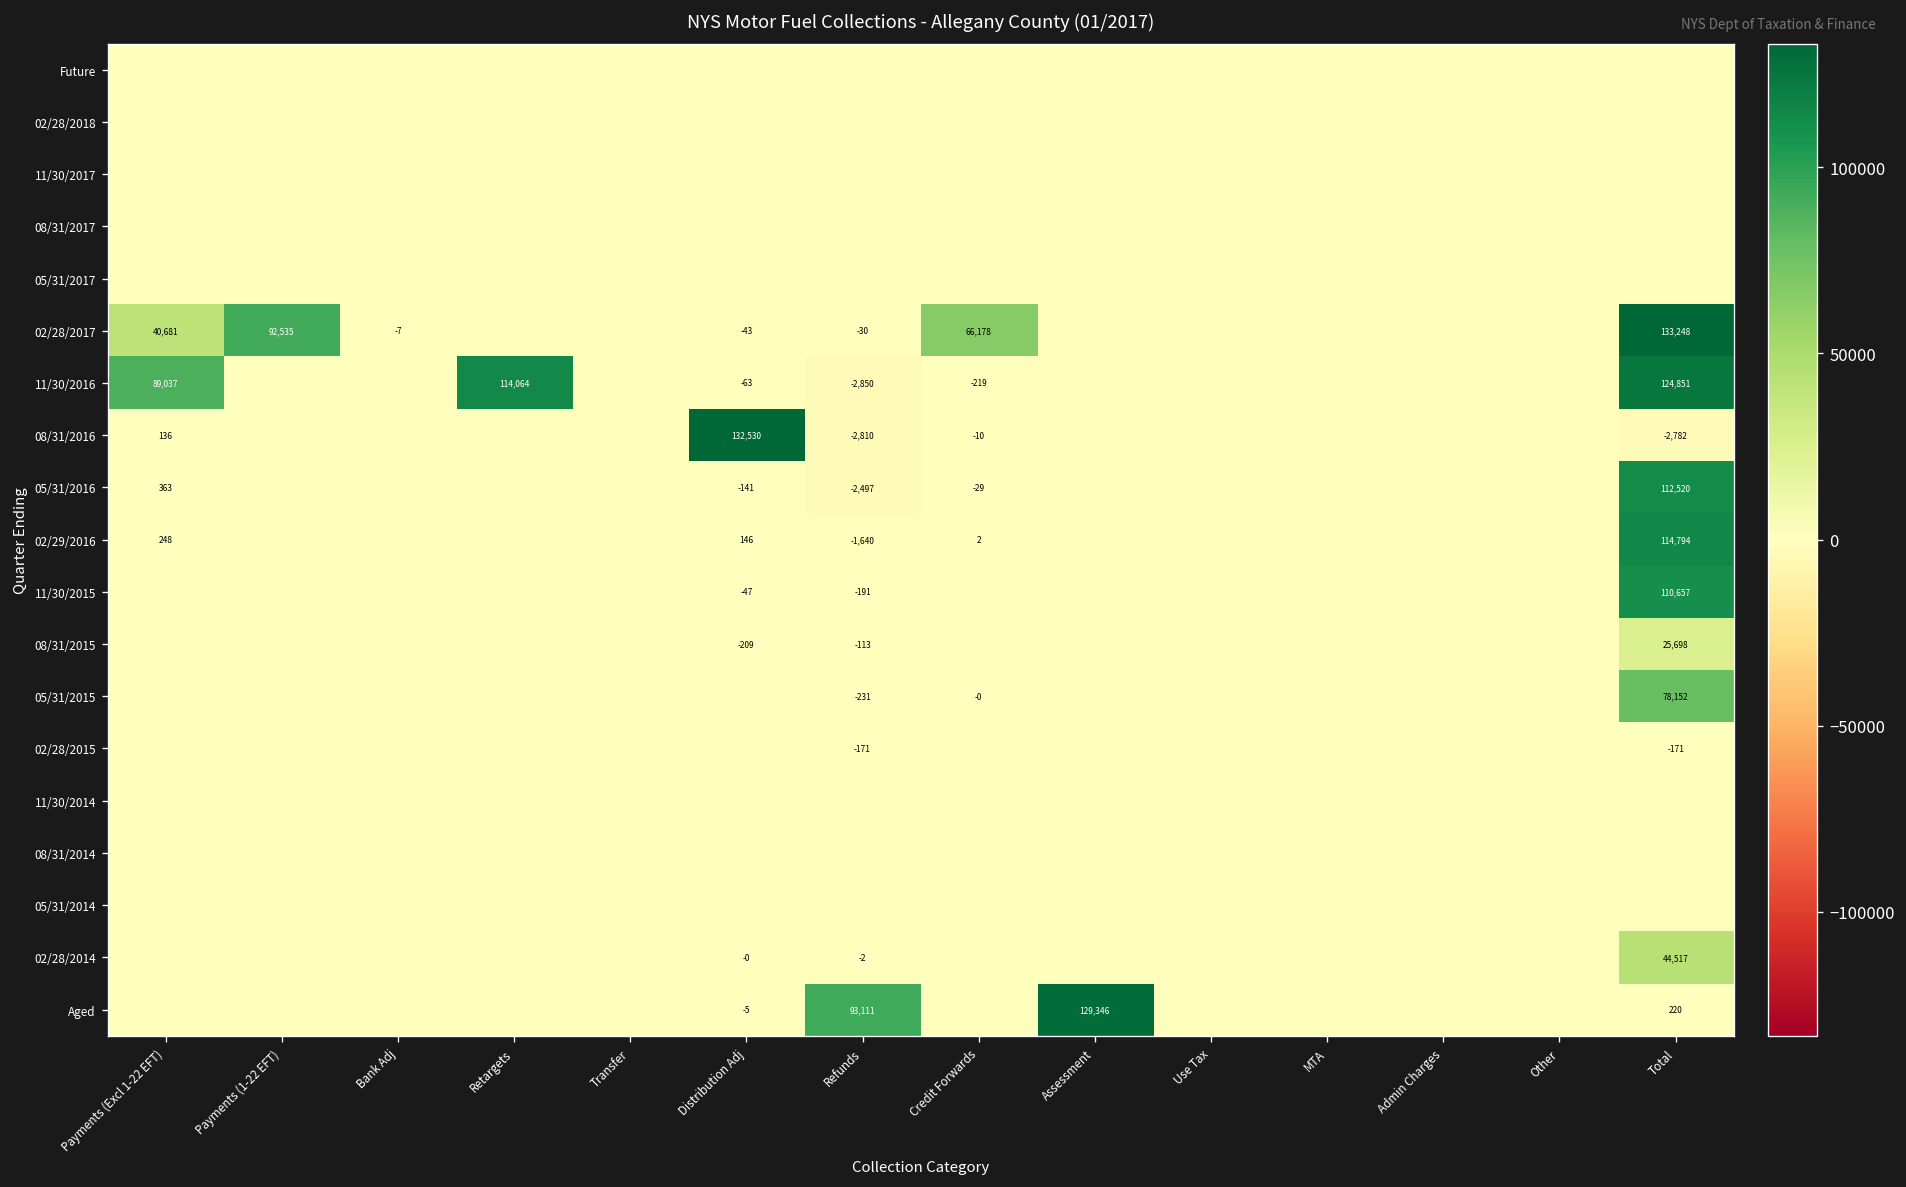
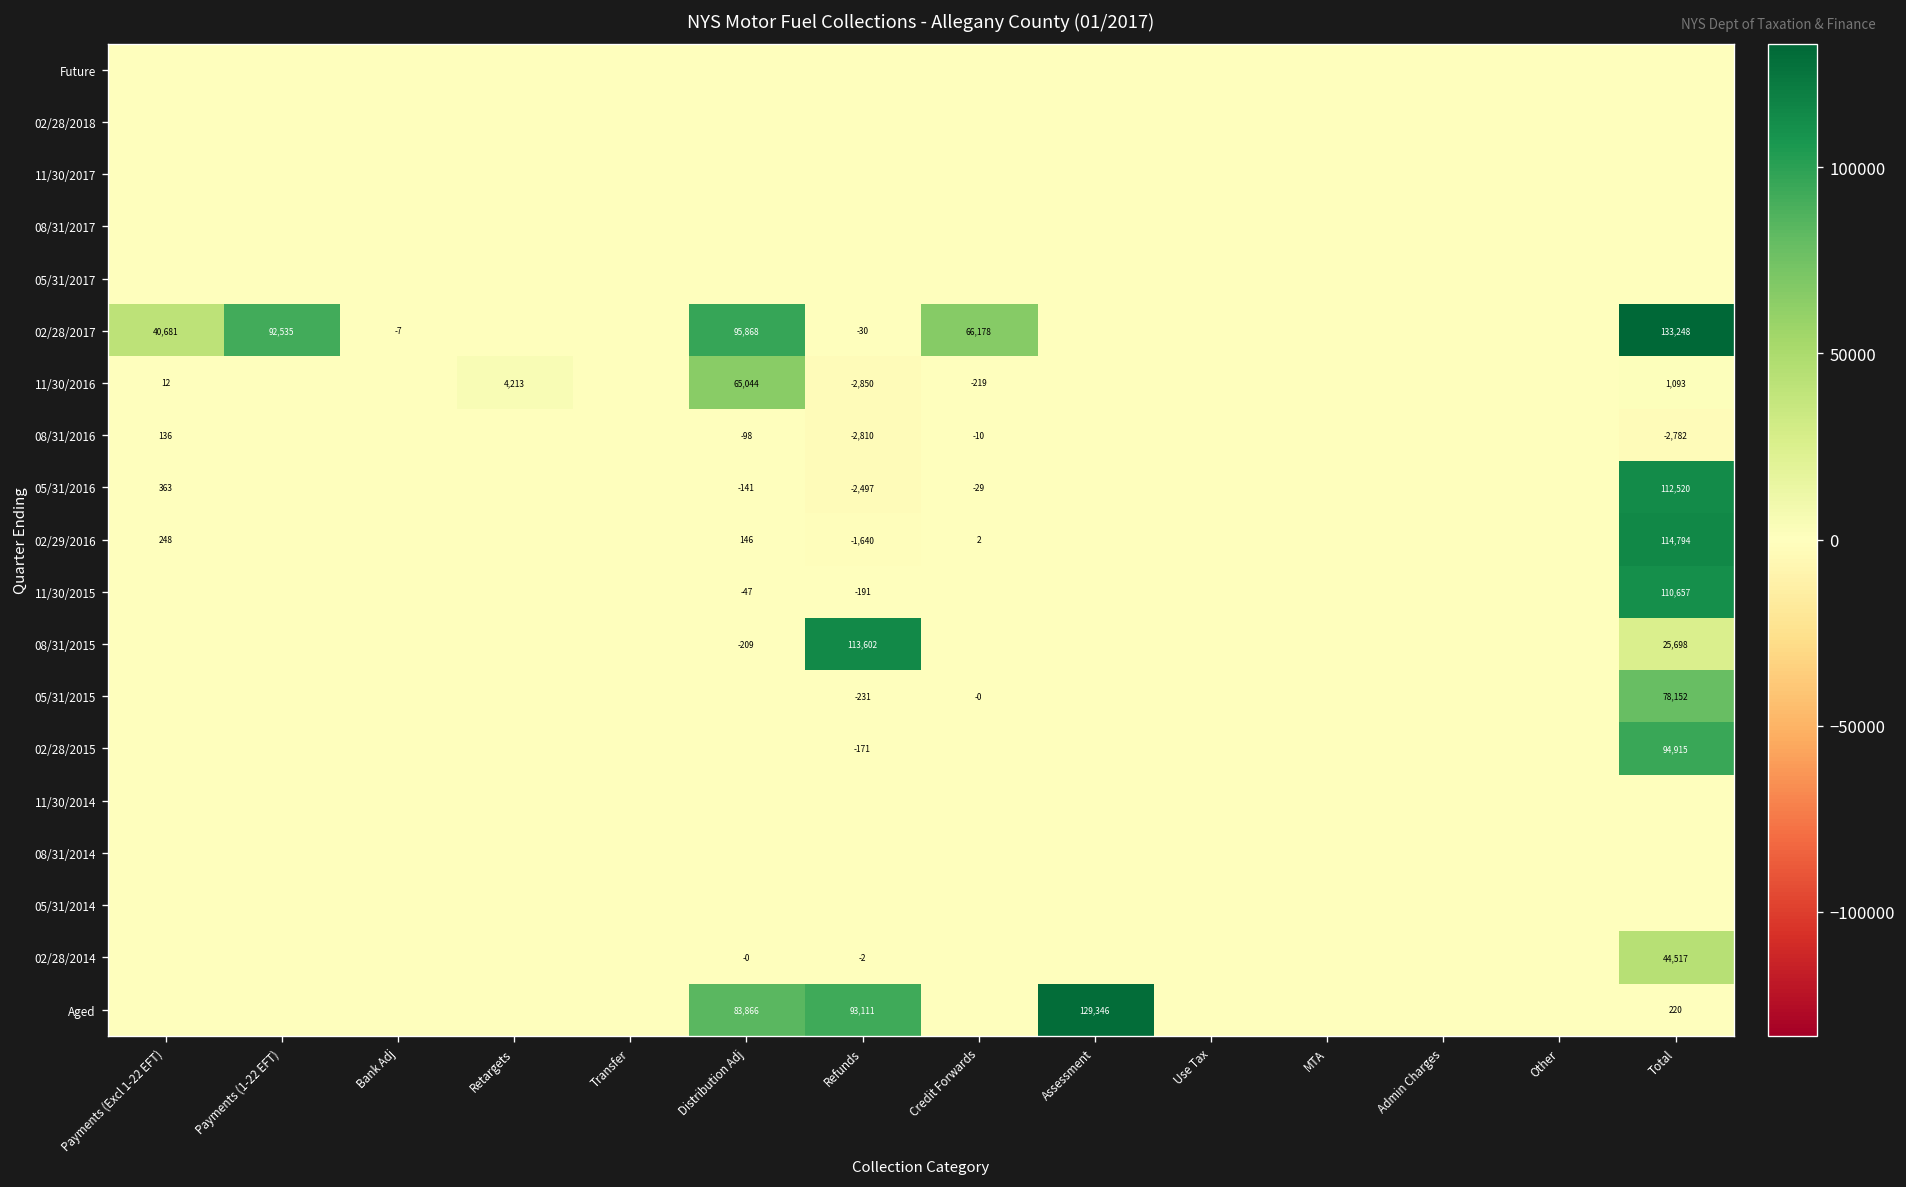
  {
    "02/28/2017": {
      "Payments (Excl 1-22 EFT)": "40,681",
      "Payments (1-22 EFT)": "92,535",
      "Bank Adj": "-7",
-     "Distribution Adj": "-43",
+     "Distribution Adj": "95,868",
      "Refunds": "-30",
      "Credit Forwards": "66,178",
      "Total": "133,248"
    },
    "11/30/2016": {
-     "Payments (Excl 1-22 EFT)": "89,037",
-     "Retargets": "114,064",
-     "Distribution Adj": "-63",
+     "Payments (Excl 1-22 EFT)": "12",
+     "Retargets": "4,213",
+     "Distribution Adj": "65,044",
      "Refunds": "-2,850",
      "Credit Forwards": "-219",
-     "Total": "124,851"
+     "Total": "1,093"
    },
    "08/31/2016": {
      "Payments (Excl 1-22 EFT)": "136",
-     "Distribution Adj": "132,530",
+     "Distribution Adj": "-98",
      "Refunds": "-2,810",
      "Credit Forwards": "-10",
      "Total": "-2,782"
    },
    "05/31/2016": {
      "Payments (Excl 1-22 EFT)": "363",
      "Distribution Adj": "-141",
      "Refunds": "-2,497",
      "Credit Forwards": "-29",
      "Total": "112,520"
    },
    "02/29/2016": {
      "Payments (Excl 1-22 EFT)": "248",
      "Distribution Adj": "146",
      "Refunds": "-1,640",
      "Credit Forwards": "2",
      "Total": "114,794"
    },
    "11/30/2015": {
      "Distribution Adj": "-47",
      "Refunds": "-191",
      "Total": "110,657"
    },
    "08/31/2015": {
      "Distribution Adj": "-209",
-     "Refunds": "-113",
+     "Refunds": "113,602",
      "Total": "25,698"
    },
    "05/31/2015": {
      "Refunds": "-231",
      "Credit Forwards": "-0",
      "Total": "78,152"
    },
    "02/28/2015": {
      "Refunds": "-171",
-     "Total": "-171"
+     "Total": "94,915"
    },
    "02/28/2014": {
      "Distribution Adj": "-0",
      "Refunds": "-2",
      "Total": "44,517"
    },
    "Aged": {
-     "Distribution Adj": "-5",
+     "Distribution Adj": "83,866",
      "Refunds": "93,111",
      "Assessment": "129,346",
      "Total": "220"
    }
  }
